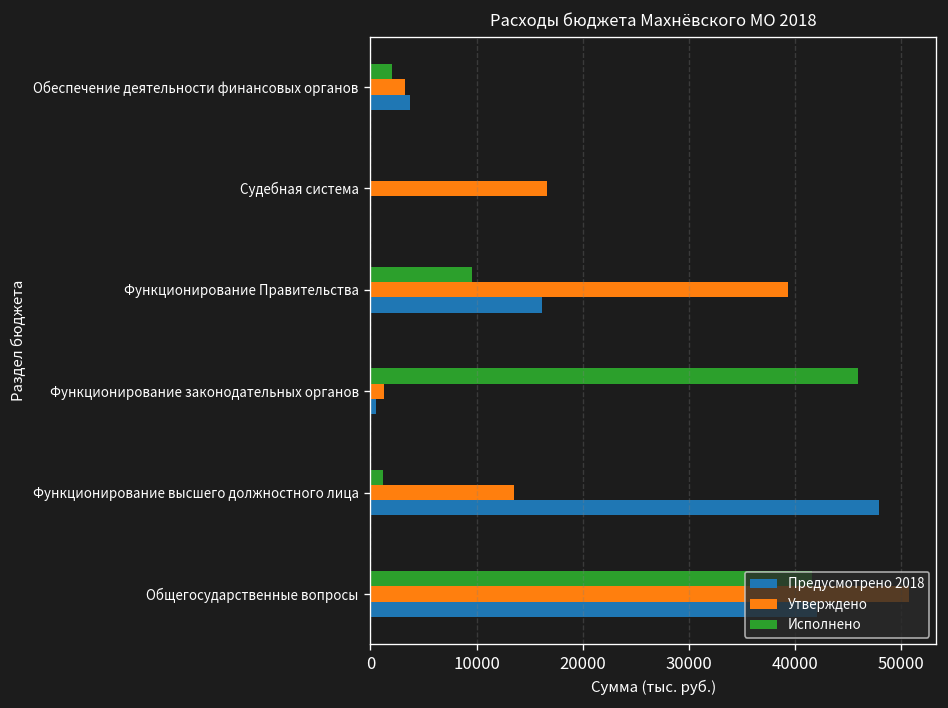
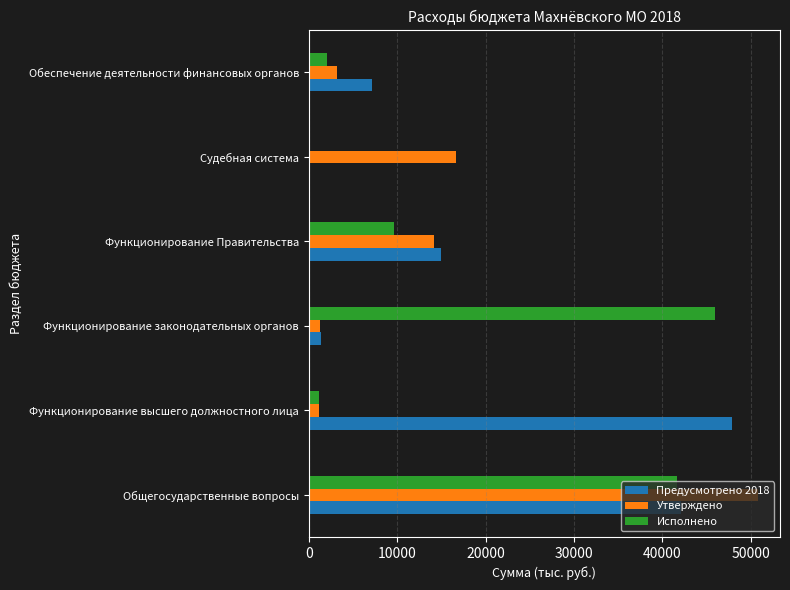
  {
    "Предусмотрено 2018": {
-     "Обеспечение деятельности финансовых органов": 4000,
-     "Функционирование Правительства": 16000,
-     "Функционирование законодательных органов": 0,
+     "Обеспечение деятельности финансовых органов": 7000,
+     "Функционирование Правительства": 15000,
+     "Функционирование законодательных органов": 1000,
      "Функционирование высшего должностного лица": 48000
    },
    "Утверждено": {
      "Обеспечение деятельности финансовых органов": 3000,
      "Судебная система": 17000,
-     "Функционирование Правительства": 39000,
+     "Функционирование Правительства": 14000,
      "Функционирование законодательных органов": 1000,
-     "Функционирование высшего должностного лица": 14000
+     "Функционирование высшего должностного лица": 1000
    },
    "Исполнено": {
      "Обеспечение деятельности финансовых органов": 2000,
      "Функционирование Правительства": 10000,
      "Функционирование законодательных органов": 46000,
      "Функционирование высшего должностного лица": 1000
    }
  }
